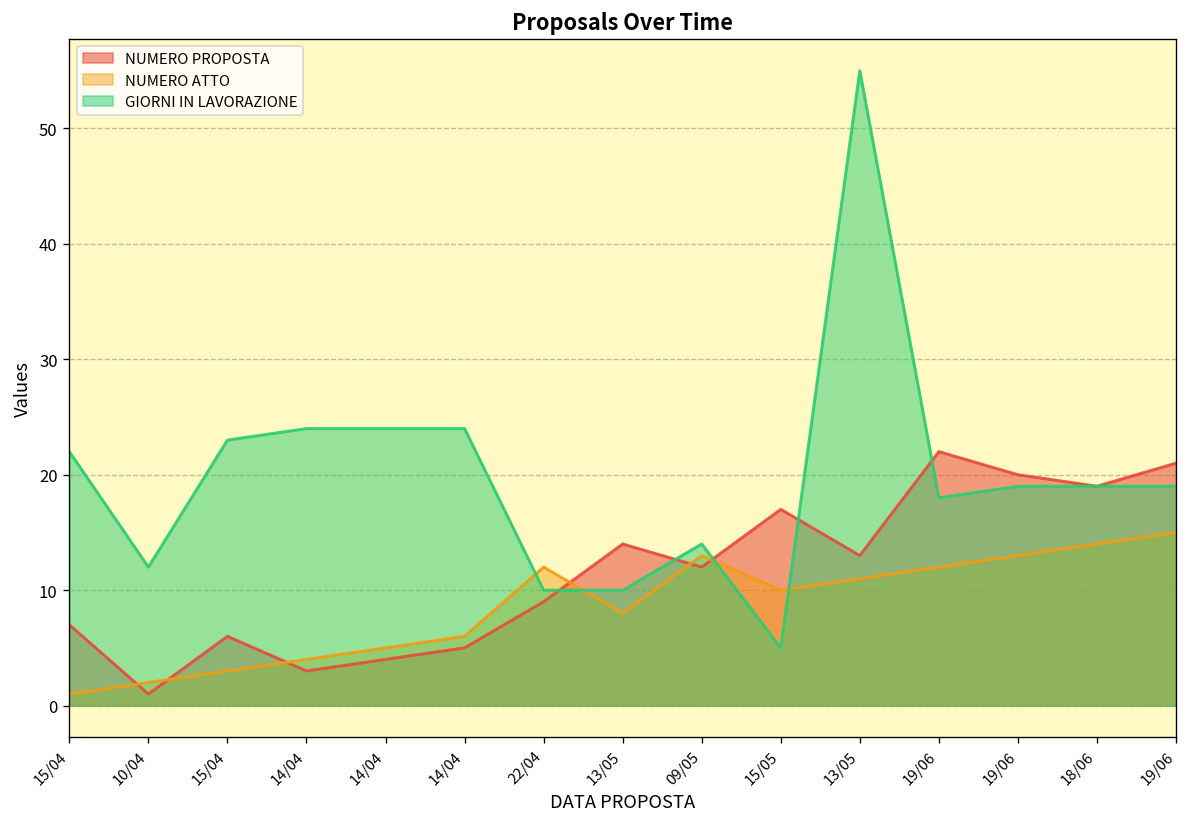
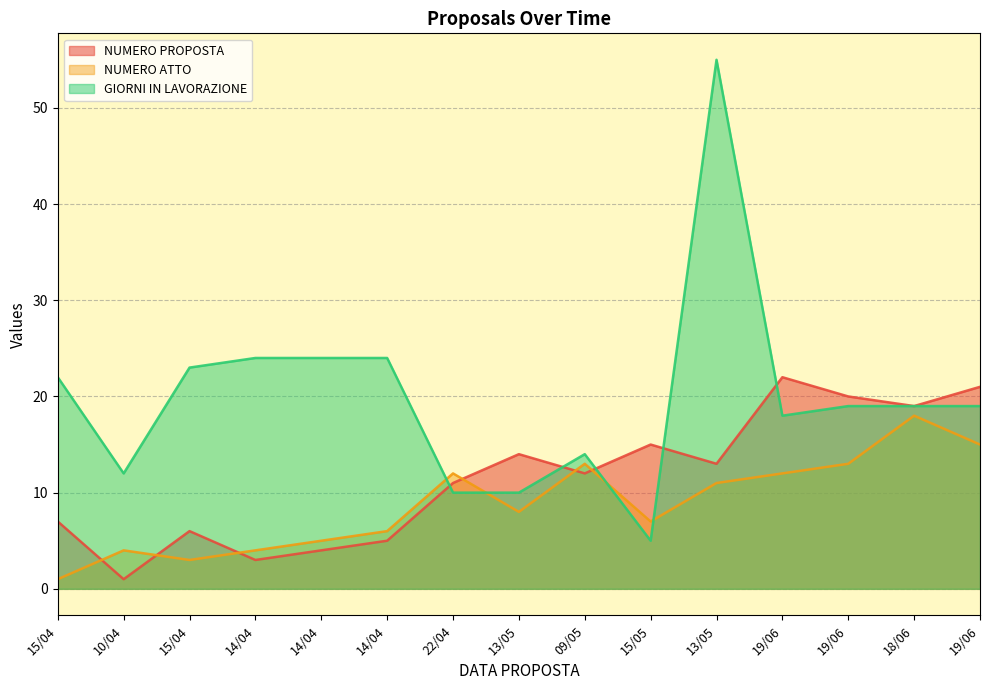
  {
    "NUMERO PROPOSTA": {
      "10/04": 1,
-     "22/04": 9,
+     "22/04": 11,
      "09/05": 12,
-     "15/05": 17
+     "15/05": 15
    },
    "NUMERO ATTO": {
-     "10/04": 2,
+     "10/04": 4,
      "22/04": 12,
      "09/05": 13,
-     "15/05": 10,
-     "18/06": 14
+     "15/05": 7,
+     "18/06": 18
    },
    "GIORNI IN LAVORAZIONE": {
      "10/04": 12,
      "22/04": 10,
      "09/05": 14,
      "15/05": 5
    }
  }
